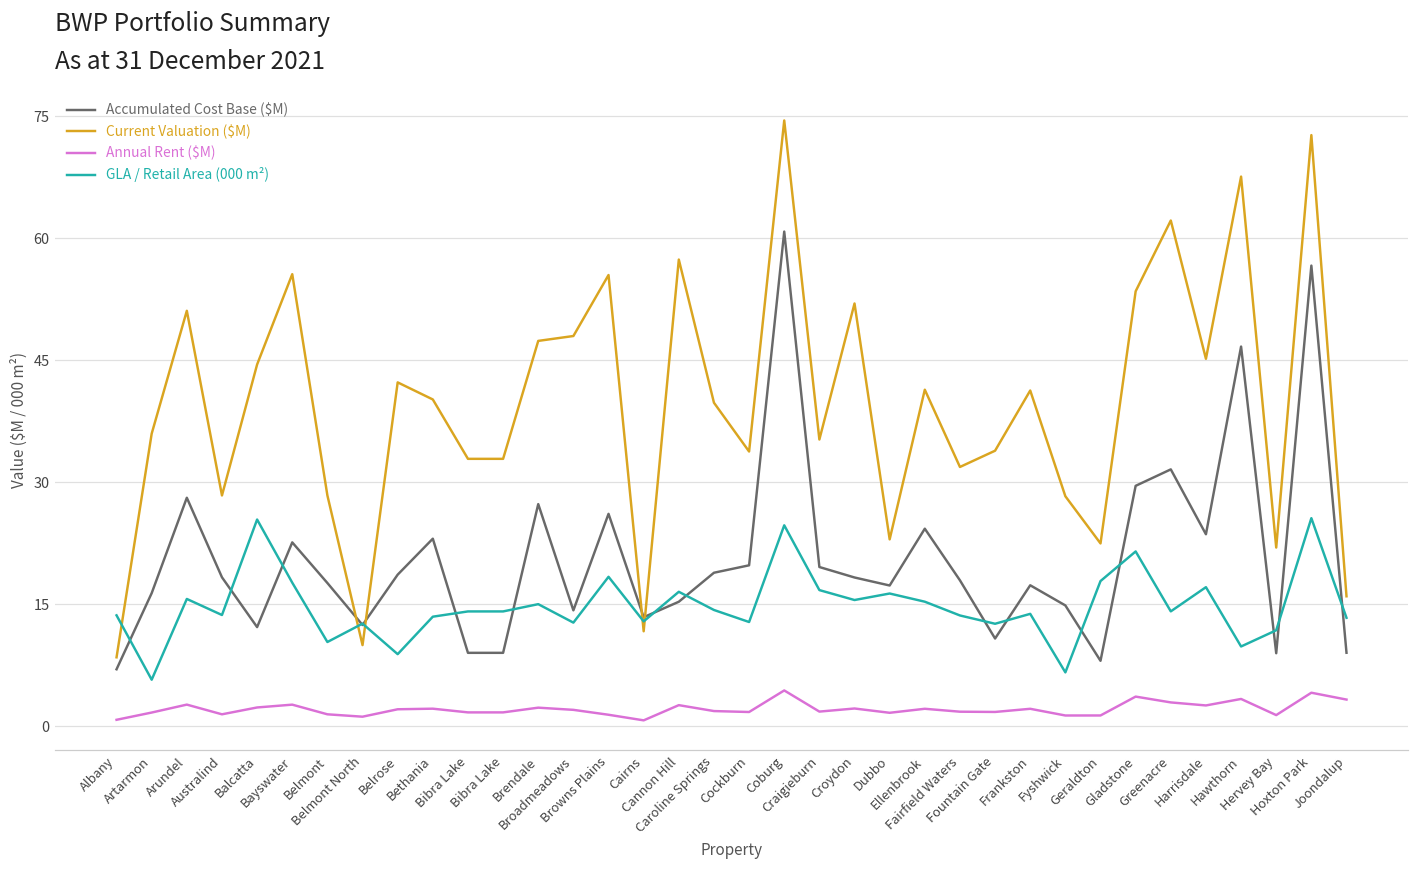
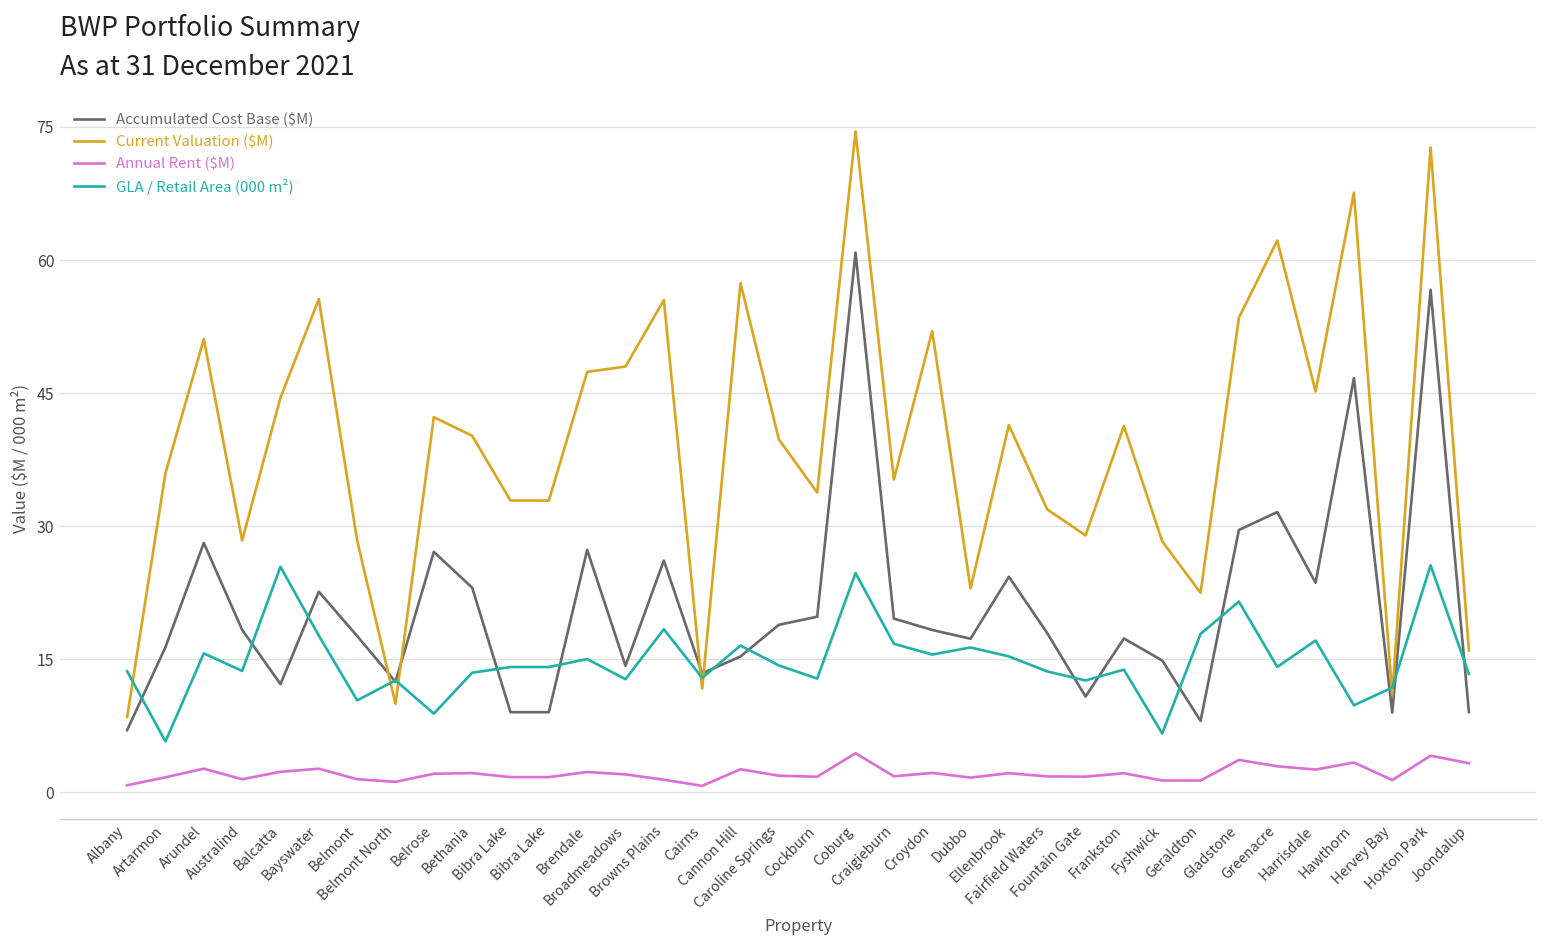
  {
    "Accumulated Cost Base ($M)": {
      "Albany": 7,
      "Artarmon": 16,
      "Arundel": 28,
      "Australind": 18,
      "Balcatta": 12,
      "Bayswater": 23,
      "Belmont": 18,
-     "Belrose": 19,
+     "Belrose": 27,
      "Bethania": 23,
      "Brendale": 27,
      "Broadmeadows": 14,
      "Browns Plains": 26,
      "Cairns": 13,
      "Cannon Hill": 15,
      "Caroline Springs": 19,
      "Cockburn": 20,
      "Coburg": 61,
      "Craigieburn": 20,
      "Croydon": 18,
      "Dubbo": 17,
      "Ellenbrook": 24,
      "Fairfield Waters": 18,
      "Fountain Gate": 11,
      "Frankston": 17,
      "Fyshwick": 15,
      "Geraldton": 8,
      "Gladstone": 30,
      "Greenacre": 32,
      "Harrisdale": 24,
      "Hawthorn": 47,
      "Hervey Bay": 9,
      "Hoxton Park": 57,
      "Joondalup": 9
    },
    "Current Valuation ($M)": {
      "Albany": 9,
      "Artarmon": 36,
      "Arundel": 51,
      "Australind": 28,
      "Balcatta": 45,
      "Bayswater": 56,
      "Belmont": 28,
      "Belmont North": 10,
      "Belrose": 42,
      "Bethania": 40,
      "Brendale": 47,
      "Broadmeadows": 48,
      "Browns Plains": 56,
      "Cairns": 12,
      "Cannon Hill": 57,
      "Caroline Springs": 40,
      "Cockburn": 34,
      "Coburg": 75,
      "Craigieburn": 35,
      "Croydon": 52,
      "Dubbo": 23,
      "Ellenbrook": 41,
      "Fairfield Waters": 32,
-     "Fountain Gate": 34,
+     "Fountain Gate": 29,
      "Frankston": 41,
      "Fyshwick": 28,
      "Geraldton": 23,
      "Gladstone": 54,
      "Greenacre": 62,
      "Harrisdale": 45,
      "Hawthorn": 68,
-     "Hervey Bay": 22,
+     "Hervey Bay": 11,
      "Hoxton Park": 73,
      "Joondalup": 16
    },
    "Annual Rent ($M)": {
      "Albany": 1,
      "Artarmon": 2,
      "Arundel": 3,
      "Australind": 1,
      "Balcatta": 2,
      "Bayswater": 3,
      "Belmont": 1,
      "Belmont North": 1,
      "Belrose": 2,
      "Bethania": 2,
      "Brendale": 2,
      "Broadmeadows": 2,
      "Browns Plains": 1,
      "Cairns": 1,
      "Cannon Hill": 3,
      "Caroline Springs": 2,
      "Cockburn": 2,
      "Coburg": 4,
      "Craigieburn": 2,
      "Croydon": 2,
      "Dubbo": 2,
      "Ellenbrook": 2,
      "Fairfield Waters": 2,
      "Fountain Gate": 2,
      "Frankston": 2,
      "Fyshwick": 1,
      "Geraldton": 1,
      "Gladstone": 4,
      "Greenacre": 3,
      "Harrisdale": 3,
      "Hawthorn": 3,
      "Hervey Bay": 1,
      "Hoxton Park": 4,
      "Joondalup": 3
    },
    "GLA / Retail Area (000 m²)": {
      "Albany": 14,
      "Artarmon": 6,
      "Arundel": 16,
      "Australind": 14,
      "Balcatta": 25,
      "Bayswater": 18,
      "Belmont": 10,
      "Belrose": 9,
      "Bethania": 13,
      "Brendale": 15,
      "Broadmeadows": 13,
      "Browns Plains": 18,
      "Cairns": 13,
      "Cannon Hill": 17,
      "Caroline Springs": 14,
      "Cockburn": 13,
      "Coburg": 25,
      "Craigieburn": 17,
      "Croydon": 16,
      "Dubbo": 16,
      "Ellenbrook": 15,
      "Fairfield Waters": 14,
      "Fountain Gate": 13,
      "Frankston": 14,
      "Fyshwick": 7,
      "Geraldton": 18,
      "Gladstone": 22,
      "Greenacre": 14,
      "Harrisdale": 17,
      "Hawthorn": 10,
      "Hervey Bay": 12,
      "Hoxton Park": 26,
      "Joondalup": 13
    }
  }
